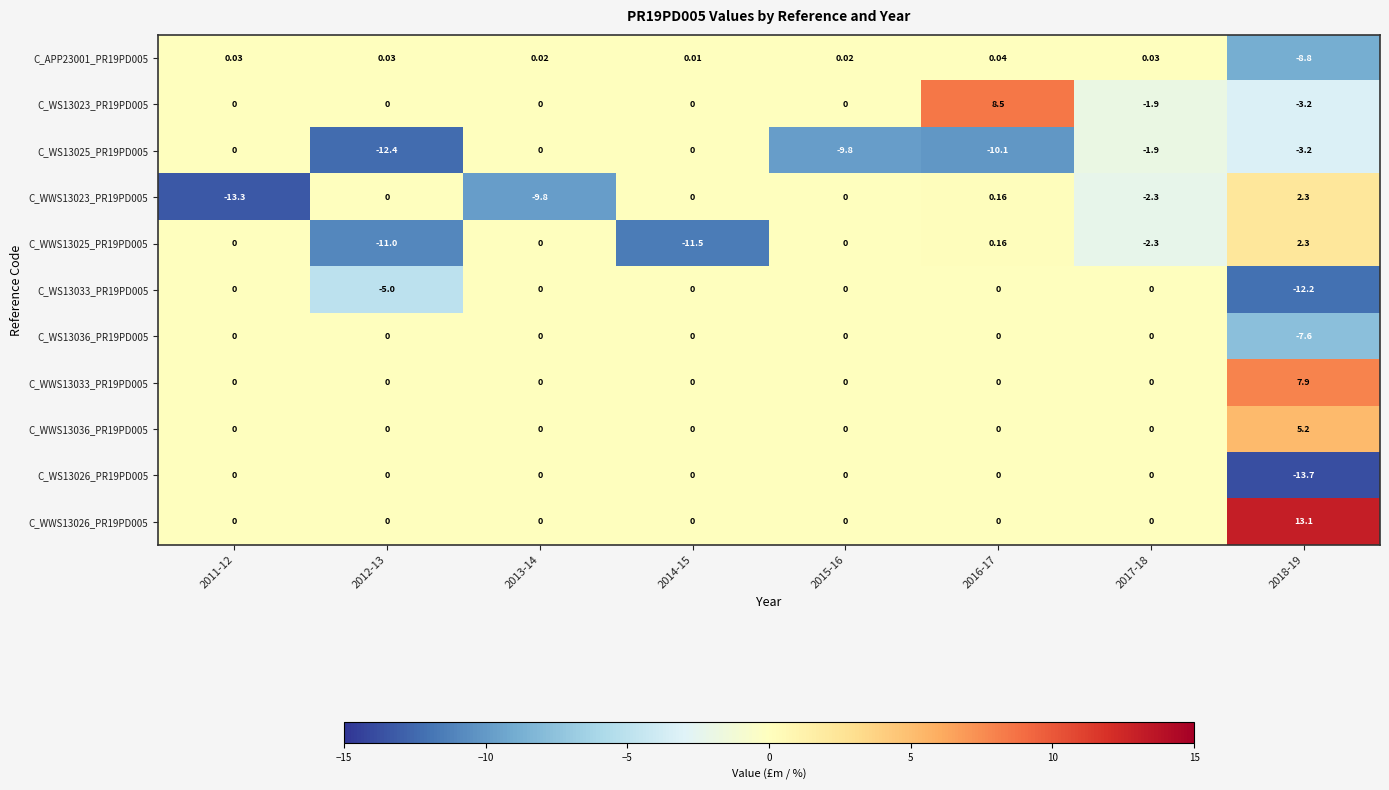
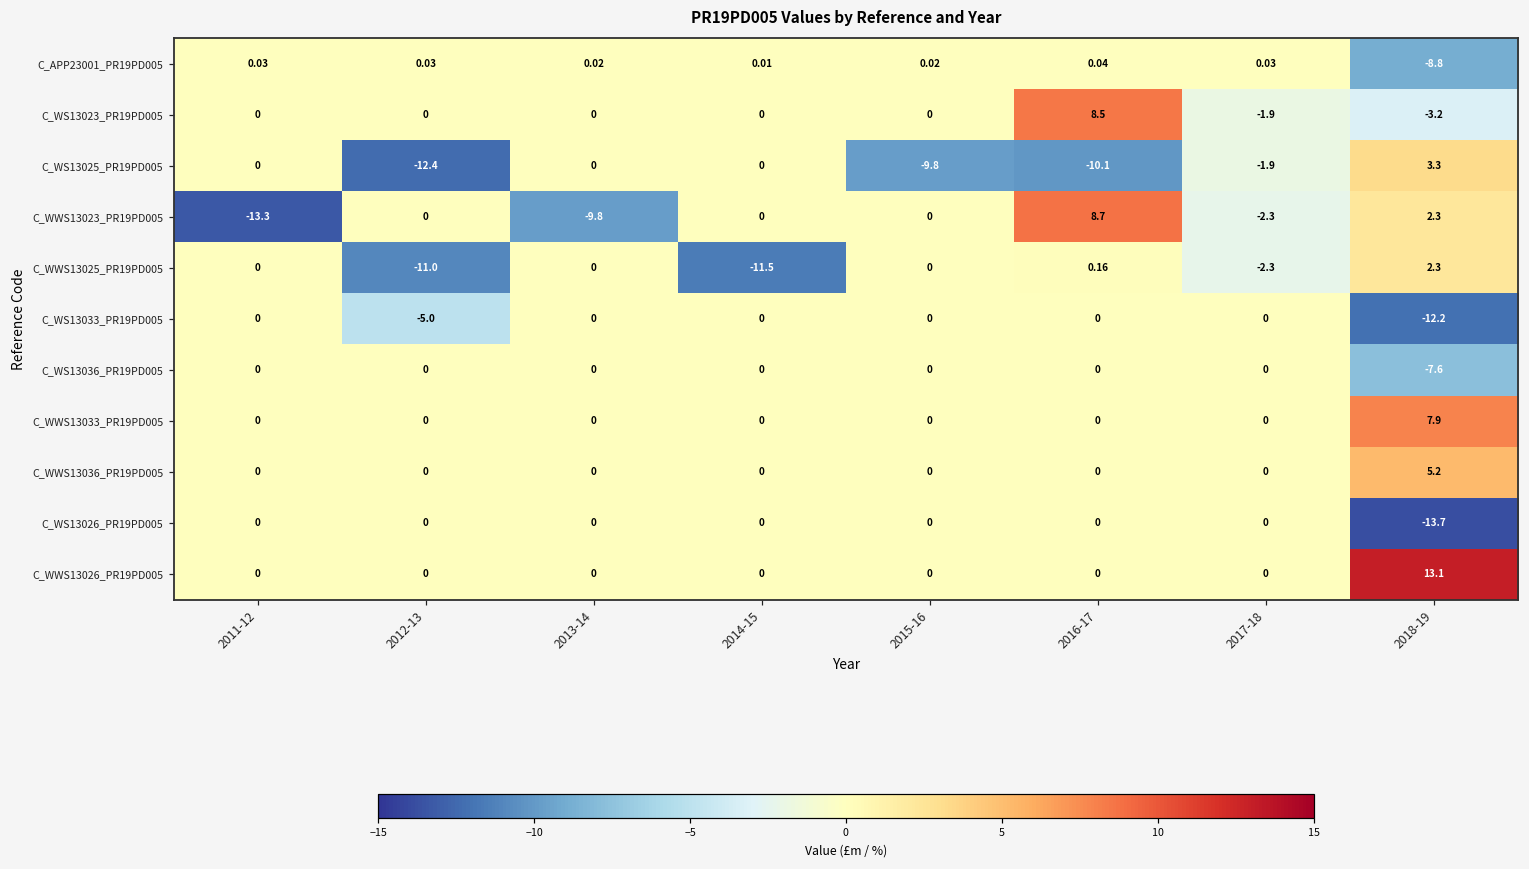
  {
    "C_APP23001_PR19PD005": {
      "2011-12": 0.03,
      "2012-13": 0.03,
      "2013-14": 0.02,
      "2014-15": 0.01,
      "2015-16": 0.02,
      "2016-17": 0.04,
      "2017-18": 0.03,
      "2018-19": -8.8
    },
    "C_WS13023_PR19PD005": {
      "2011-12": 0,
      "2012-13": 0,
      "2013-14": 0,
      "2014-15": 0,
      "2015-16": 0,
      "2016-17": 8.5,
      "2017-18": -1.9,
      "2018-19": -3.2
    },
    "C_WS13025_PR19PD005": {
      "2011-12": 0,
      "2012-13": -12.4,
      "2013-14": 0,
      "2014-15": 0,
      "2015-16": -9.8,
      "2016-17": -10.1,
      "2017-18": -1.9,
-     "2018-19": -3.2
+     "2018-19": 3.3
    },
    "C_WWS13023_PR19PD005": {
      "2011-12": -13.3,
      "2012-13": 0,
      "2013-14": -9.8,
      "2014-15": 0,
      "2015-16": 0,
-     "2016-17": 0.16,
+     "2016-17": 8.7,
      "2017-18": -2.3,
      "2018-19": 2.3
    },
    "C_WWS13025_PR19PD005": {
      "2011-12": 0,
      "2012-13": -11.0,
      "2013-14": 0,
      "2014-15": -11.5,
      "2015-16": 0,
      "2016-17": 0.16,
      "2017-18": -2.3,
      "2018-19": 2.3
    },
    "C_WS13033_PR19PD005": {
      "2011-12": 0,
      "2012-13": -5.0,
      "2013-14": 0,
      "2014-15": 0,
      "2015-16": 0,
      "2016-17": 0,
      "2017-18": 0,
      "2018-19": -12.2
    },
    "C_WS13036_PR19PD005": {
      "2011-12": 0,
      "2012-13": 0,
      "2013-14": 0,
      "2014-15": 0,
      "2015-16": 0,
      "2016-17": 0,
      "2017-18": 0,
      "2018-19": -7.6
    },
    "C_WWS13033_PR19PD005": {
      "2011-12": 0,
      "2012-13": 0,
      "2013-14": 0,
      "2014-15": 0,
      "2015-16": 0,
      "2016-17": 0,
      "2017-18": 0,
      "2018-19": 7.9
    },
    "C_WWS13036_PR19PD005": {
      "2011-12": 0,
      "2012-13": 0,
      "2013-14": 0,
      "2014-15": 0,
      "2015-16": 0,
      "2016-17": 0,
      "2017-18": 0,
      "2018-19": 5.2
    },
    "C_WS13026_PR19PD005": {
      "2011-12": 0,
      "2012-13": 0,
      "2013-14": 0,
      "2014-15": 0,
      "2015-16": 0,
      "2016-17": 0,
      "2017-18": 0,
      "2018-19": -13.7
    },
    "C_WWS13026_PR19PD005": {
      "2011-12": 0,
      "2012-13": 0,
      "2013-14": 0,
      "2014-15": 0,
      "2015-16": 0,
      "2016-17": 0,
      "2017-18": 0,
      "2018-19": 13.1
    }
  }
